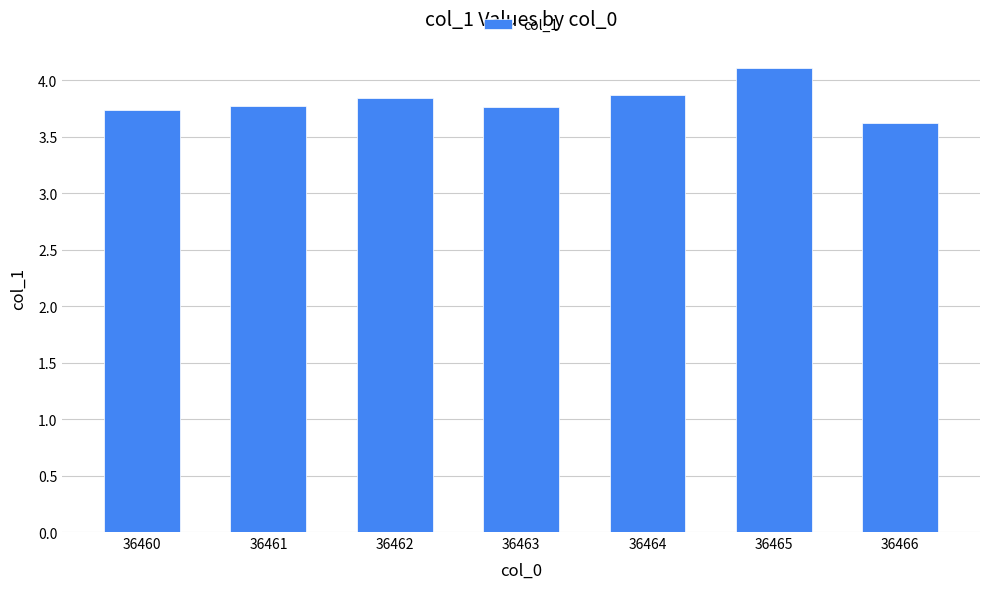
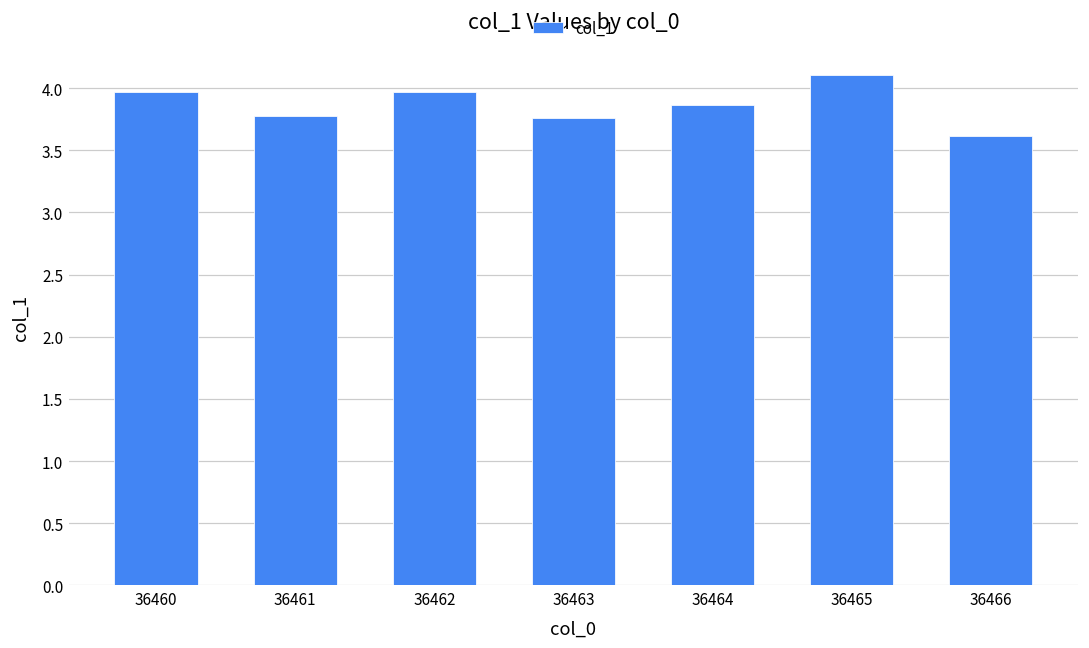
  {
-   "36460": 3.74,
+   "36460": 3.97,
    "36461": 3.78,
-   "36462": 3.84,
+   "36462": 3.97,
    "36463": 3.76,
    "36464": 3.87,
    "36465": 4.11,
    "36466": 3.62
  }
